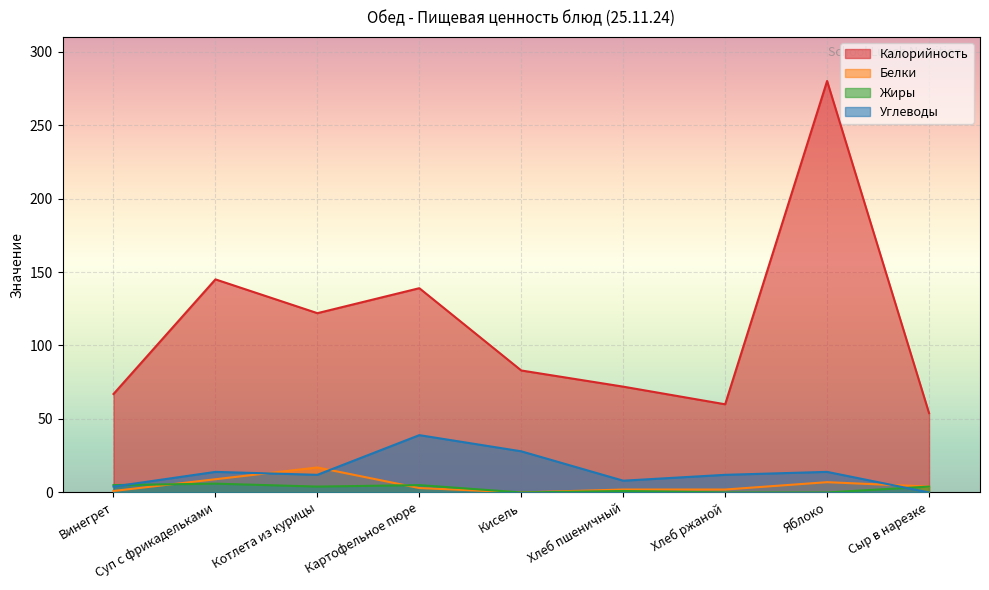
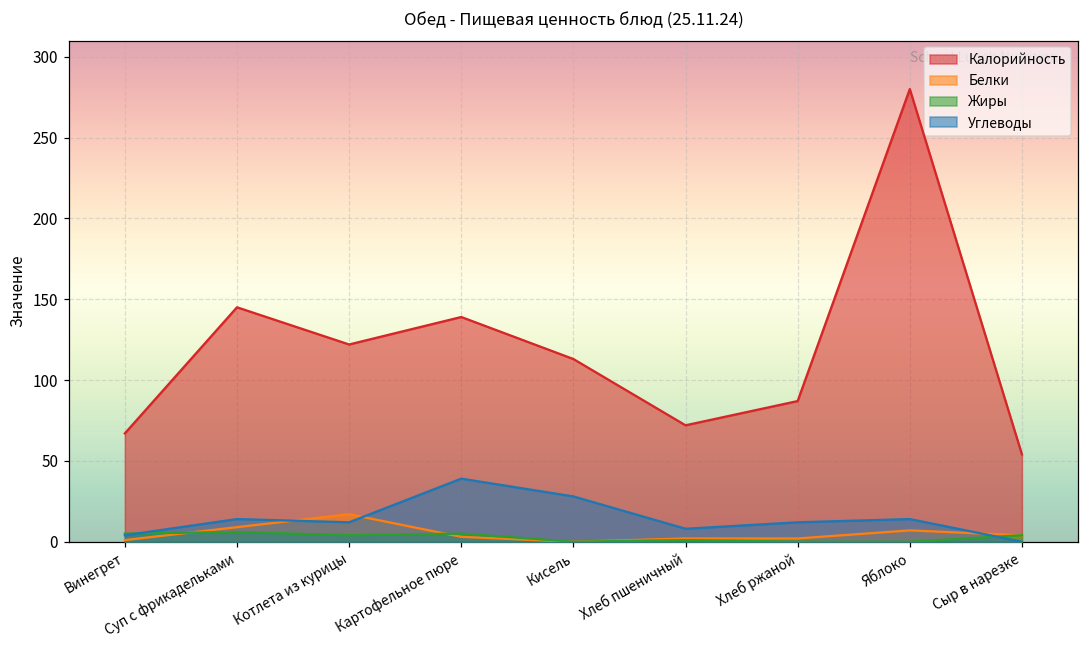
  {
    "Калорийность": {
      "Винегрет": 67,
      "Суп с фрикадельками": 145,
      "Котлета из курицы": 122,
      "Картофельное пюре": 139,
-     "Кисель": 83,
+     "Кисель": 113,
      "Хлеб пшеничный": 72,
-     "Хлеб ржаной": 60,
+     "Хлеб ржаной": 87,
      "Яблоко": 280,
      "Сыр в нарезке": 54
    },
    "Белки": {
      "Винегрет": 1,
      "Суп с фрикадельками": 9,
      "Котлета из курицы": 17,
      "Картофельное пюре": 3,
      "Хлеб ржаной": 2,
      "Яблоко": 7
    },
    "Жиры": {
      "Суп с фрикадельками": 6,
      "Котлета из курицы": 4,
      "Картофельное пюре": 5,
      "Хлеб ржаной": 0,
      "Яблоко": 0
    },
    "Углеводы": {
      "Суп с фрикадельками": 14,
      "Котлета из курицы": 12,
      "Картофельное пюре": 39,
      "Кисель": 28,
      "Хлеб пшеничный": 8,
      "Хлеб ржаной": 12,
      "Яблоко": 14,
      "Сыр в нарезке": 0
    }
  }
